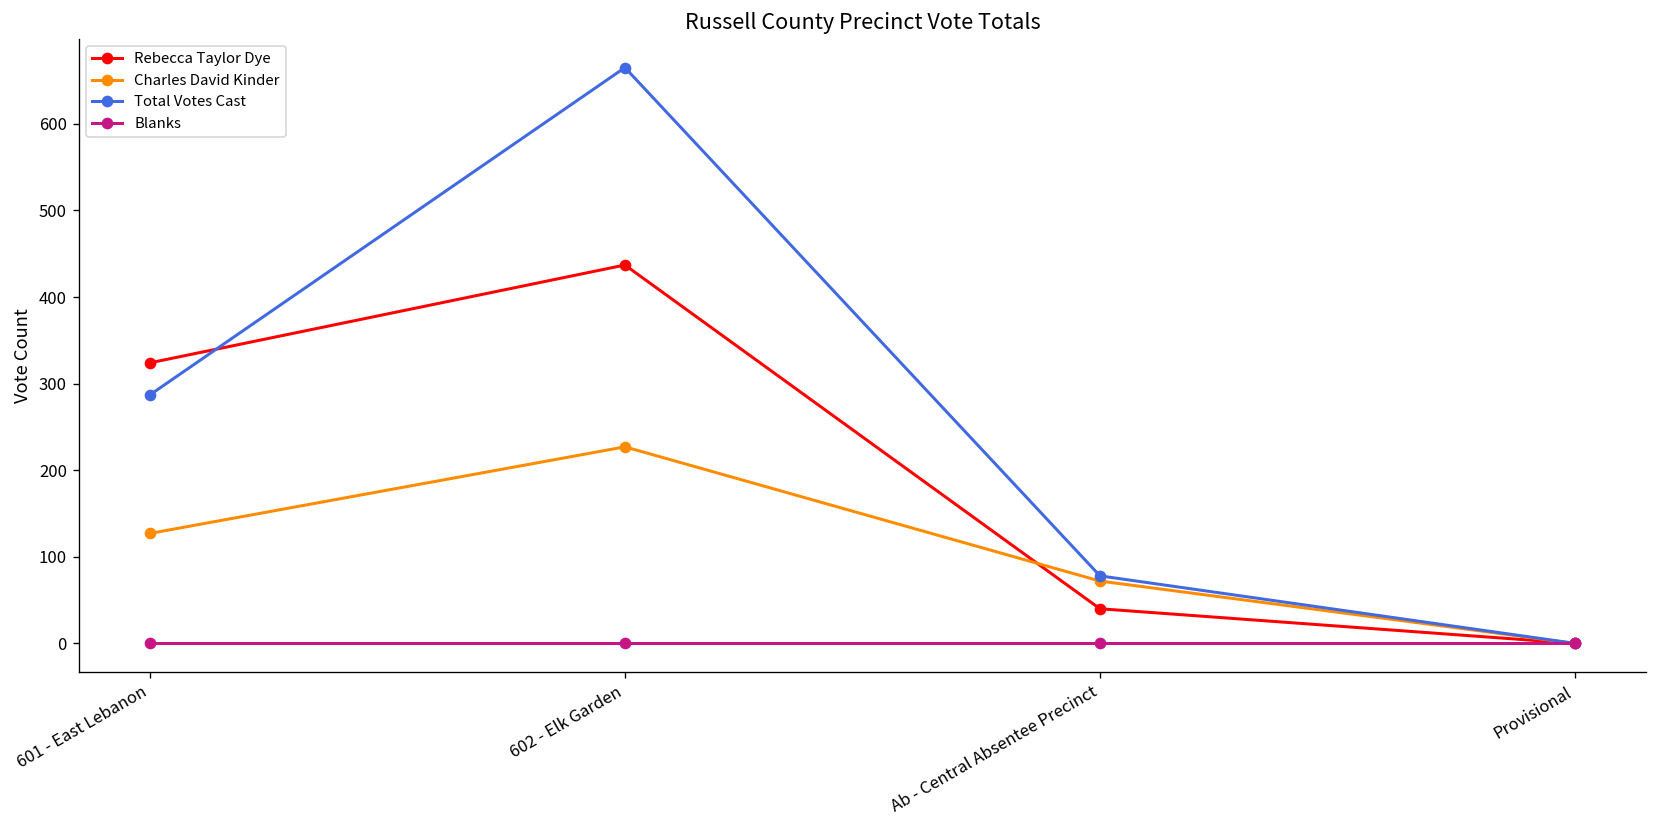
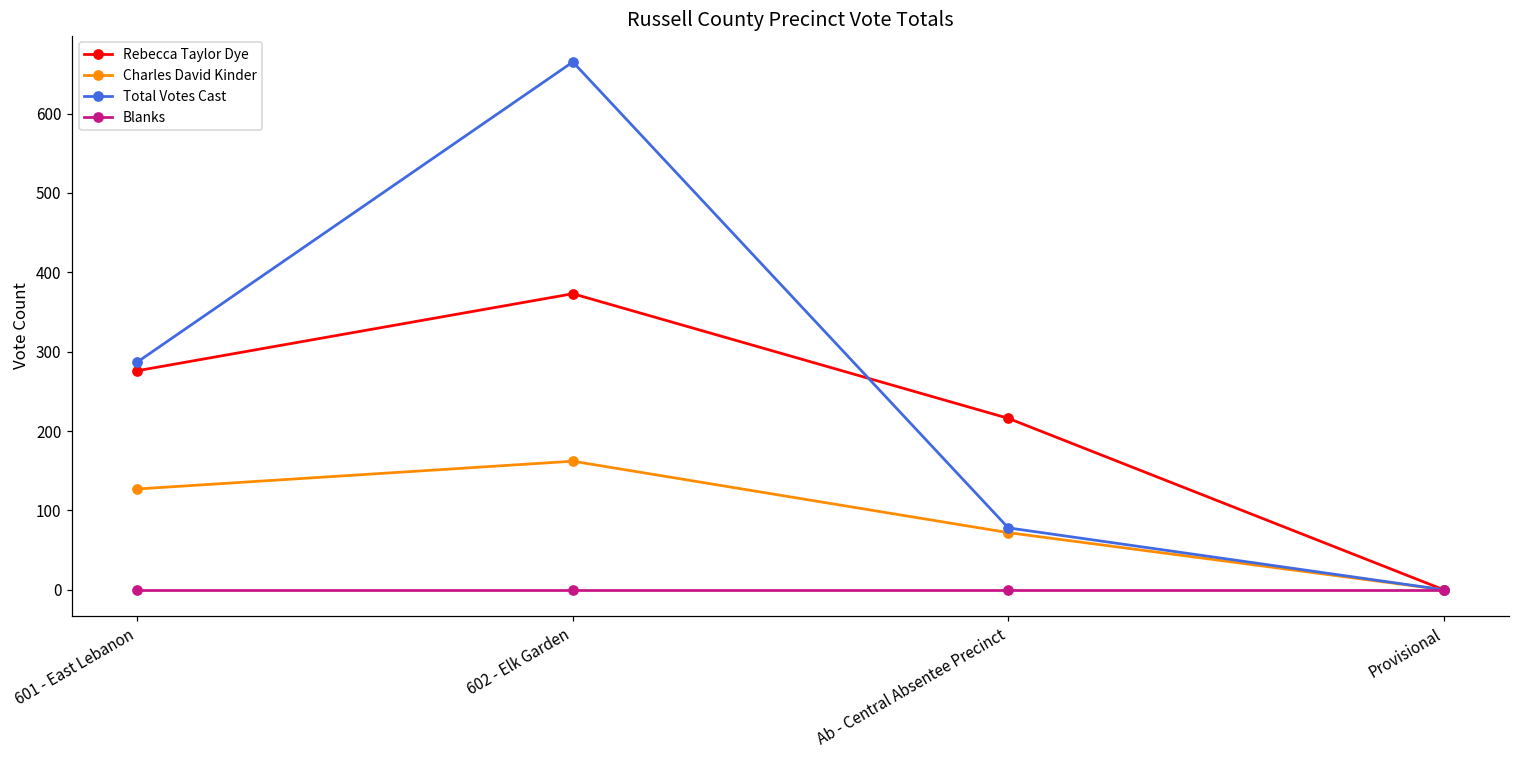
  {
    "Rebecca Taylor Dye": {
-     "601 - East Lebanon": 320,
-     "602 - Elk Garden": 440,
-     "Ab - Central Absentee Precinct": 40
+     "601 - East Lebanon": 280,
+     "602 - Elk Garden": 370,
+     "Ab - Central Absentee Precinct": 220
    },
    "Charles David Kinder": {
      "601 - East Lebanon": 130,
-     "602 - Elk Garden": 230,
+     "602 - Elk Garden": 160,
      "Ab - Central Absentee Precinct": 70
    },
    "Total Votes Cast": {
      "601 - East Lebanon": 290,
      "602 - Elk Garden": 670,
      "Ab - Central Absentee Precinct": 80
    },
    "Blanks": {
      "601 - East Lebanon": 0,
      "602 - Elk Garden": 0,
      "Ab - Central Absentee Precinct": 0
    }
  }
